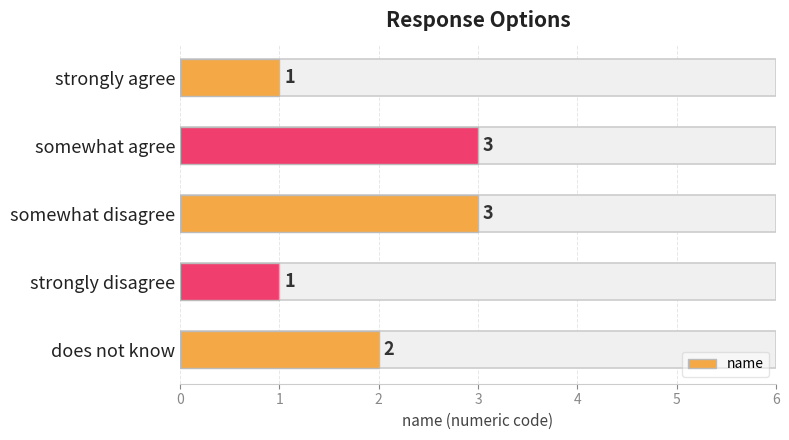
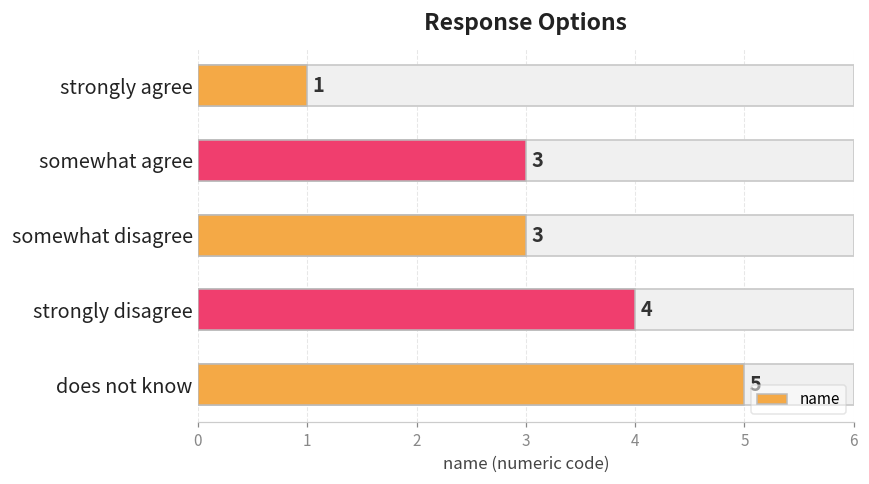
  {
    "name": {
-     "strongly disagree": 1,
-     "does not know": 2
+     "strongly disagree": 4,
+     "does not know": 5
    }
  }
